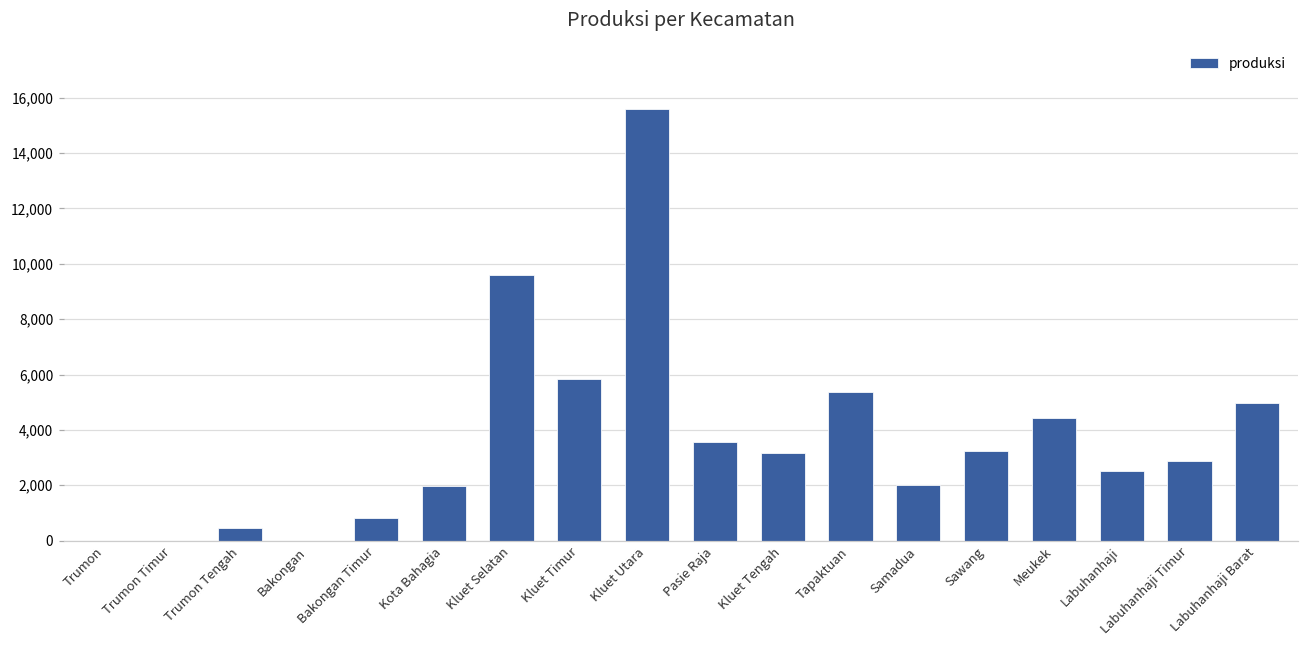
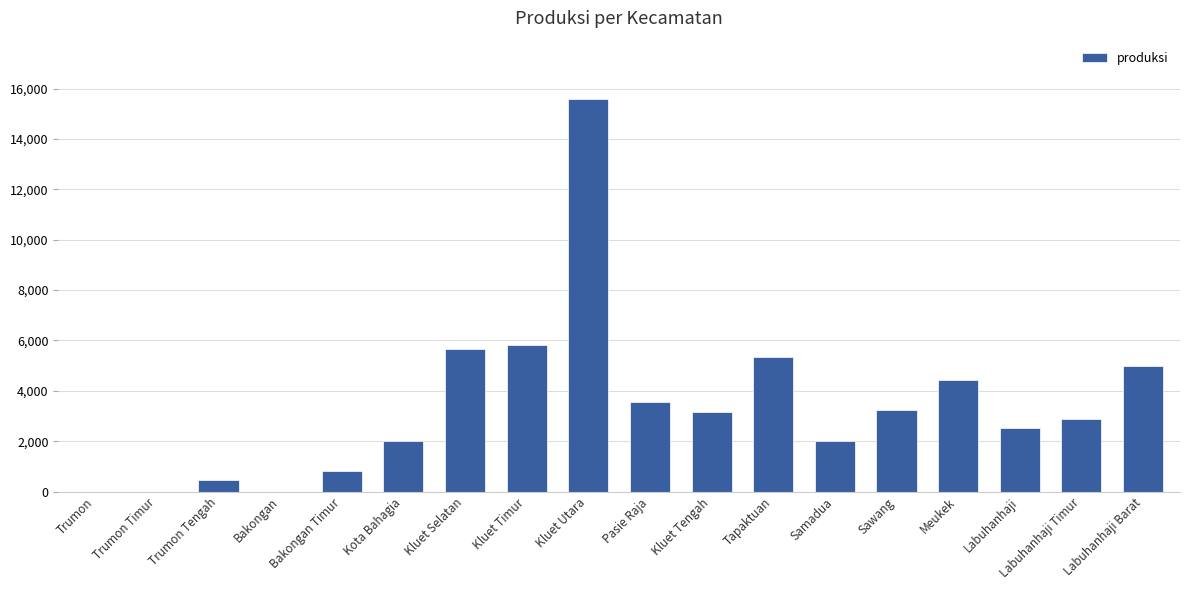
  {
    "Trumon": "0",
    "Trumon Timur": "0",
    "Trumon Tengah": "500",
    "Bakongan": "0",
    "Bakongan Timur": "800",
    "Kota Bahagia": "2,000",
-   "Kluet Selatan": "9,600",
+   "Kluet Selatan": "5,600",
    "Kluet Timur": "5,800",
    "Kluet Utara": "15,600",
    "Pasie Raja": "3,500",
    "Kluet Tengah": "3,200",
    "Tapaktuan": "5,400",
    "Samadua": "2,000",
    "Sawang": "3,200",
    "Meukek": "4,400",
    "Labuhanhaji": "2,500",
    "Labuhanhaji Timur": "2,900",
    "Labuhanhaji Barat": "5,000"
  }
